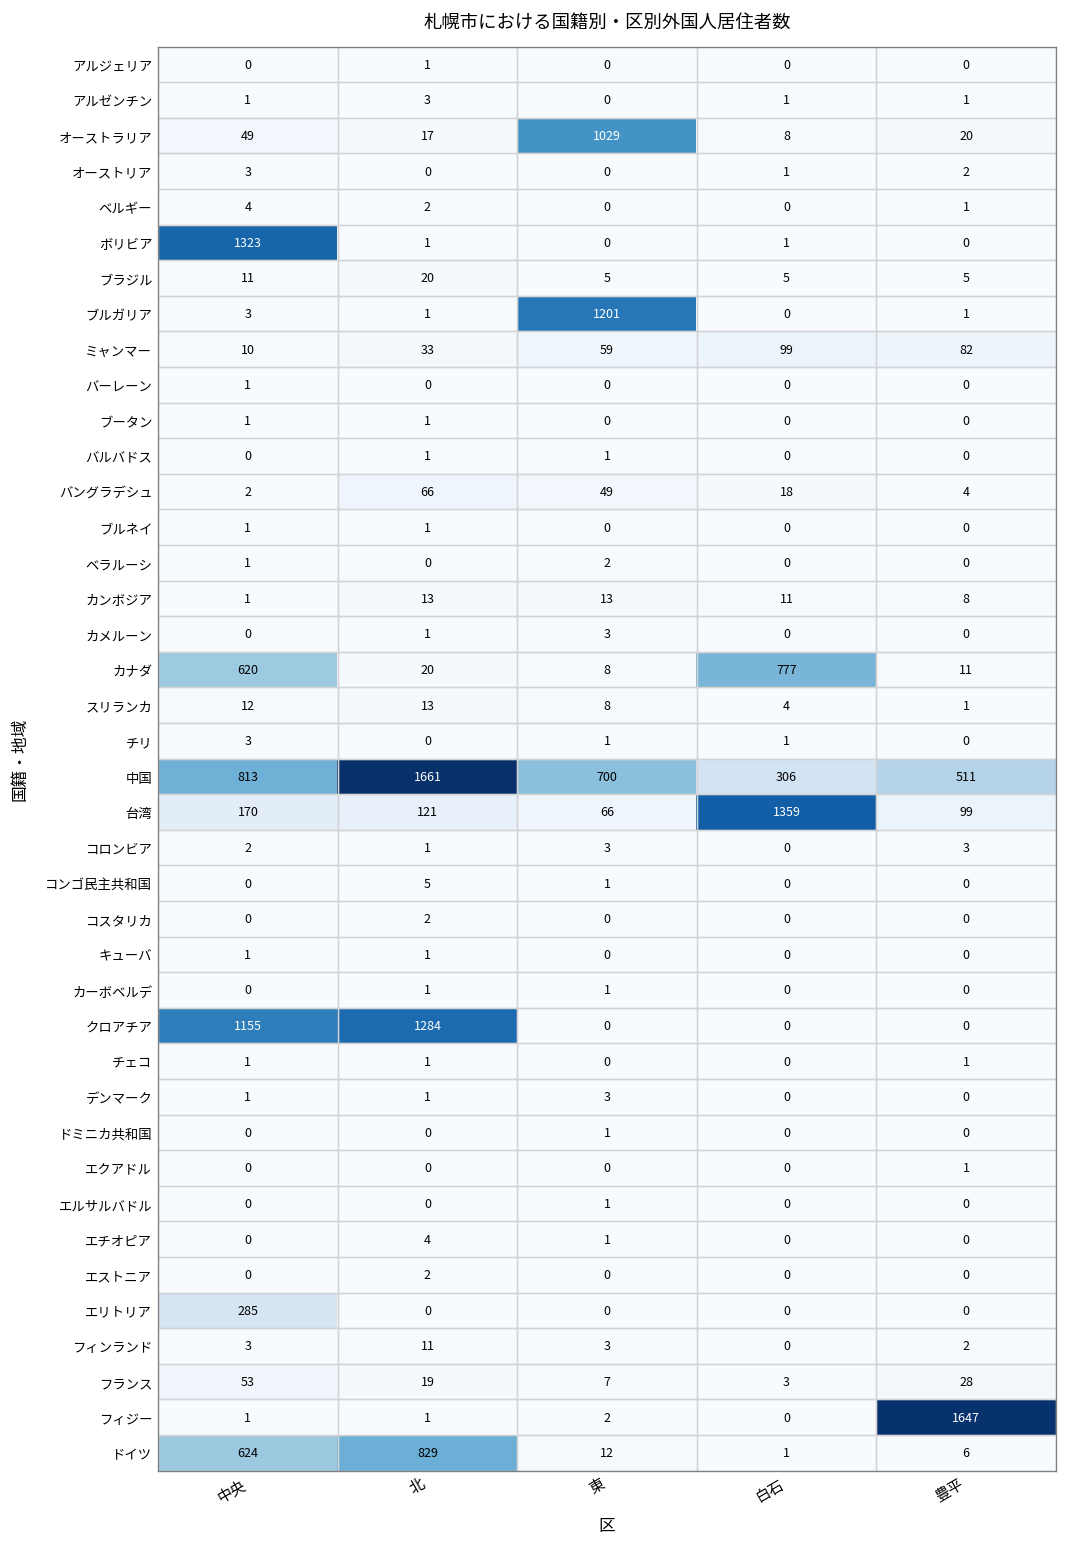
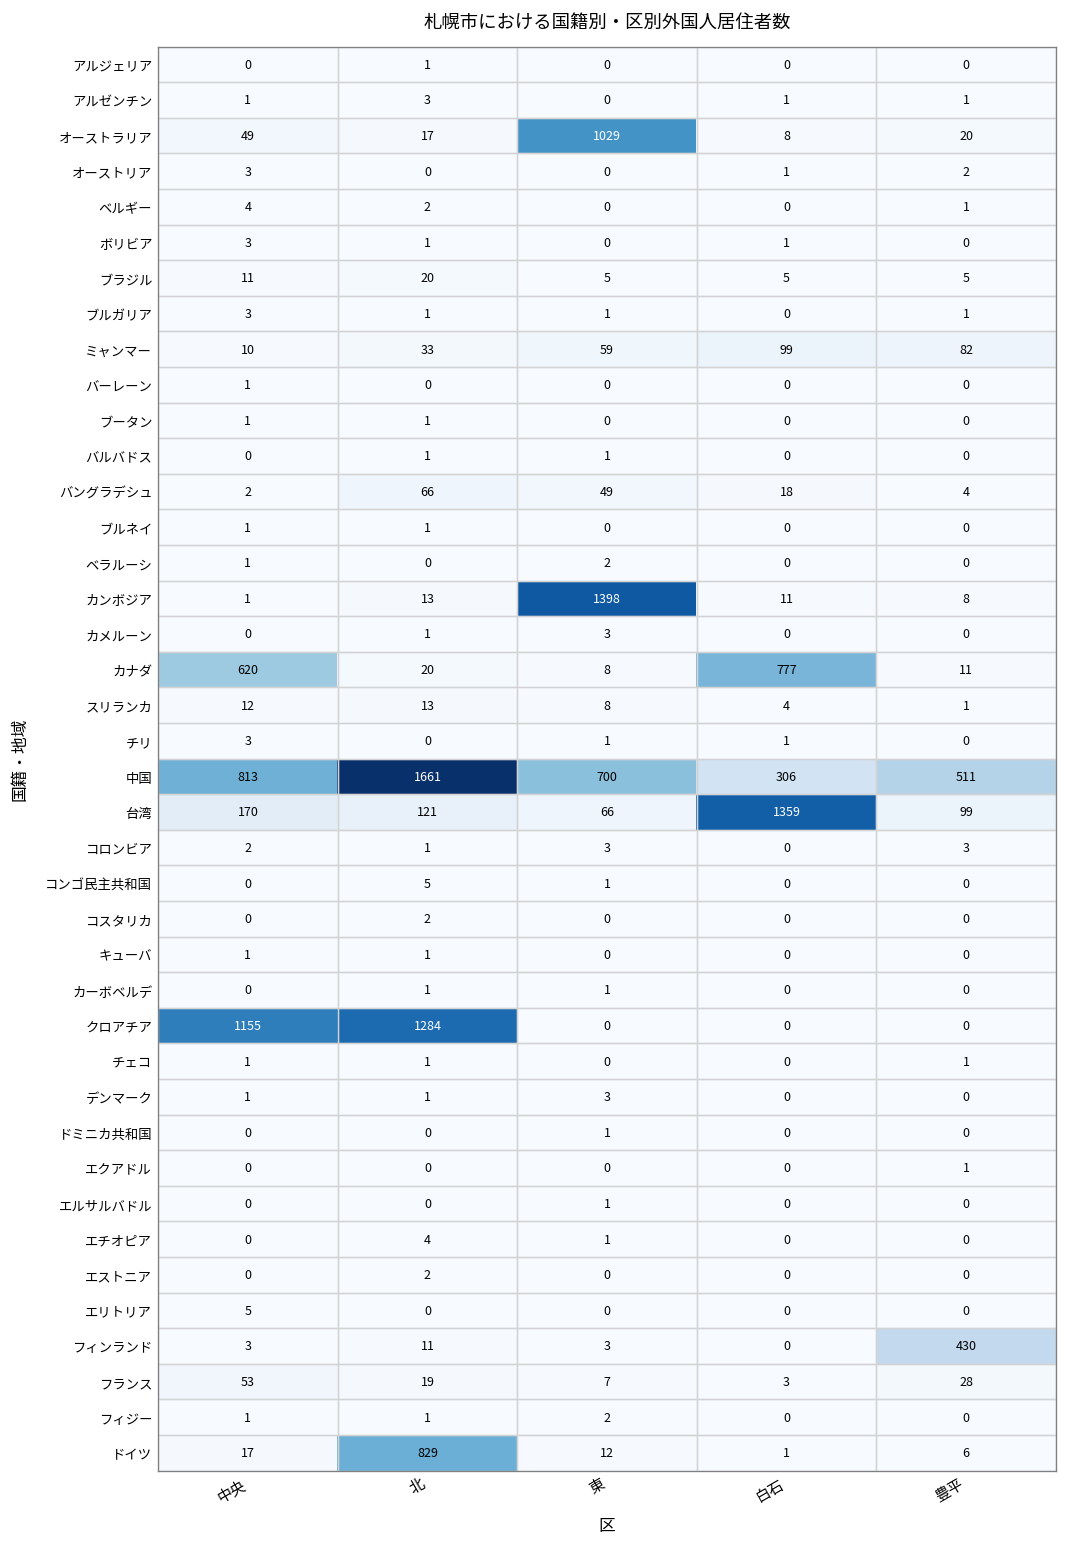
  {
    "アルジェリア": {
      "中央": 0,
      "北": 1,
      "東": 0,
      "白石": 0,
      "豊平": 0
    },
    "アルゼンチン": {
      "中央": 1,
      "北": 3,
      "東": 0,
      "白石": 1,
      "豊平": 1
    },
    "オーストラリア": {
      "中央": 49,
      "北": 17,
      "東": 1029,
      "白石": 8,
      "豊平": 20
    },
    "オーストリア": {
      "中央": 3,
      "北": 0,
      "東": 0,
      "白石": 1,
      "豊平": 2
    },
    "ベルギー": {
      "中央": 4,
      "北": 2,
      "東": 0,
      "白石": 0,
      "豊平": 1
    },
    "ボリビア": {
-     "中央": 1323,
+     "中央": 3,
      "北": 1,
      "東": 0,
      "白石": 1,
      "豊平": 0
    },
    "ブラジル": {
      "中央": 11,
      "北": 20,
      "東": 5,
      "白石": 5,
      "豊平": 5
    },
    "ブルガリア": {
      "中央": 3,
      "北": 1,
-     "東": 1201,
+     "東": 1,
      "白石": 0,
      "豊平": 1
    },
    "ミャンマー": {
      "中央": 10,
      "北": 33,
      "東": 59,
      "白石": 99,
      "豊平": 82
    },
    "バーレーン": {
      "中央": 1,
      "北": 0,
      "東": 0,
      "白石": 0,
      "豊平": 0
    },
    "ブータン": {
      "中央": 1,
      "北": 1,
      "東": 0,
      "白石": 0,
      "豊平": 0
    },
    "バルバドス": {
      "中央": 0,
      "北": 1,
      "東": 1,
      "白石": 0,
      "豊平": 0
    },
    "バングラデシュ": {
      "中央": 2,
      "北": 66,
      "東": 49,
      "白石": 18,
      "豊平": 4
    },
    "ブルネイ": {
      "中央": 1,
      "北": 1,
      "東": 0,
      "白石": 0,
      "豊平": 0
    },
    "ベラルーシ": {
      "中央": 1,
      "北": 0,
      "東": 2,
      "白石": 0,
      "豊平": 0
    },
    "カンボジア": {
      "中央": 1,
      "北": 13,
-     "東": 13,
+     "東": 1398,
      "白石": 11,
      "豊平": 8
    },
    "カメルーン": {
      "中央": 0,
      "北": 1,
      "東": 3,
      "白石": 0,
      "豊平": 0
    },
    "カナダ": {
      "中央": 620,
      "北": 20,
      "東": 8,
      "白石": 777,
      "豊平": 11
    },
    "スリランカ": {
      "中央": 12,
      "北": 13,
      "東": 8,
      "白石": 4,
      "豊平": 1
    },
    "チリ": {
      "中央": 3,
      "北": 0,
      "東": 1,
      "白石": 1,
      "豊平": 0
    },
    "中国": {
      "中央": 813,
      "北": 1661,
      "東": 700,
      "白石": 306,
      "豊平": 511
    },
    "台湾": {
      "中央": 170,
      "北": 121,
      "東": 66,
      "白石": 1359,
      "豊平": 99
    },
    "コロンビア": {
      "中央": 2,
      "北": 1,
      "東": 3,
      "白石": 0,
      "豊平": 3
    },
    "コンゴ民主共和国": {
      "中央": 0,
      "北": 5,
      "東": 1,
      "白石": 0,
      "豊平": 0
    },
    "コスタリカ": {
      "中央": 0,
      "北": 2,
      "東": 0,
      "白石": 0,
      "豊平": 0
    },
    "キューバ": {
      "中央": 1,
      "北": 1,
      "東": 0,
      "白石": 0,
      "豊平": 0
    },
    "カーボベルデ": {
      "中央": 0,
      "北": 1,
      "東": 1,
      "白石": 0,
      "豊平": 0
    },
    "クロアチア": {
      "中央": 1155,
      "北": 1284,
      "東": 0,
      "白石": 0,
      "豊平": 0
    },
    "チェコ": {
      "中央": 1,
      "北": 1,
      "東": 0,
      "白石": 0,
      "豊平": 1
    },
    "デンマーク": {
      "中央": 1,
      "北": 1,
      "東": 3,
      "白石": 0,
      "豊平": 0
    },
    "ドミニカ共和国": {
      "中央": 0,
      "北": 0,
      "東": 1,
      "白石": 0,
      "豊平": 0
    },
    "エクアドル": {
      "中央": 0,
      "北": 0,
      "東": 0,
      "白石": 0,
      "豊平": 1
    },
    "エルサルバドル": {
      "中央": 0,
      "北": 0,
      "東": 1,
      "白石": 0,
      "豊平": 0
    },
    "エチオピア": {
      "中央": 0,
      "北": 4,
      "東": 1,
      "白石": 0,
      "豊平": 0
    },
    "エストニア": {
      "中央": 0,
      "北": 2,
      "東": 0,
      "白石": 0,
      "豊平": 0
    },
    "エリトリア": {
-     "中央": 285,
+     "中央": 5,
      "北": 0,
      "東": 0,
      "白石": 0,
      "豊平": 0
    },
    "フィンランド": {
      "中央": 3,
      "北": 11,
      "東": 3,
      "白石": 0,
-     "豊平": 2
+     "豊平": 430
    },
    "フランス": {
      "中央": 53,
      "北": 19,
      "東": 7,
      "白石": 3,
      "豊平": 28
    },
    "フィジー": {
      "中央": 1,
      "北": 1,
      "東": 2,
      "白石": 0,
-     "豊平": 1647
+     "豊平": 0
    },
    "ドイツ": {
-     "中央": 624,
+     "中央": 17,
      "北": 829,
      "東": 12,
      "白石": 1,
      "豊平": 6
    }
  }
